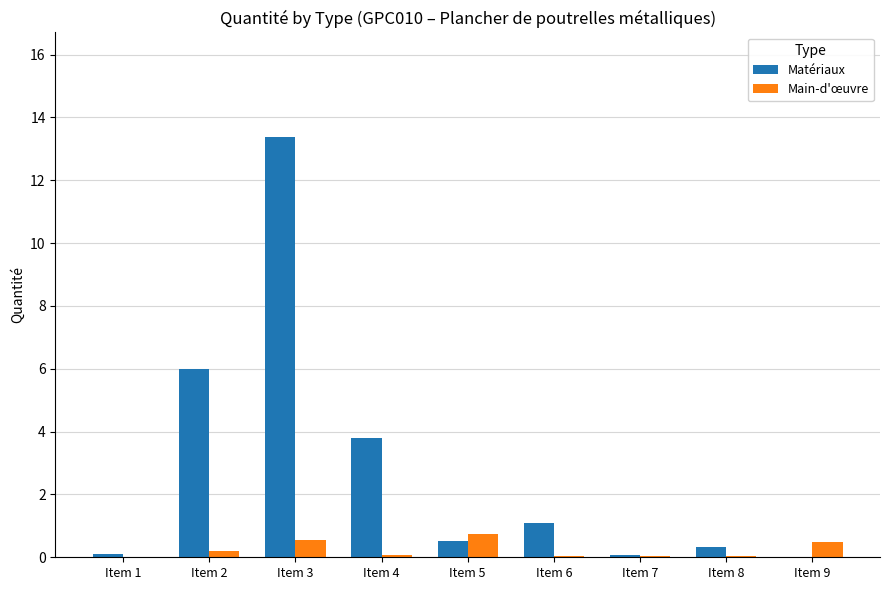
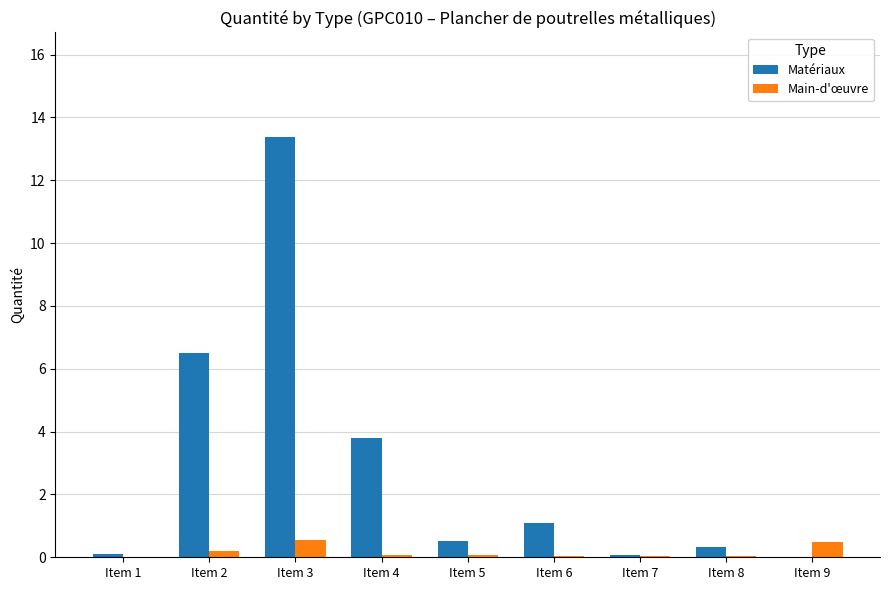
  {
    "Matériaux": {
      "Item 1": 0.1,
-     "Item 2": 6.0,
+     "Item 2": 6.5,
      "Item 3": 13.4,
      "Item 4": 3.8,
      "Item 5": 0.5,
      "Item 6": 1.1,
      "Item 7": 0.1,
      "Item 8": 0.3,
      "Item 9": 0.0
    },
    "Main-d'œuvre": {
      "Item 2": 0.2,
      "Item 3": 0.5,
-     "Item 5": 0.8,
+     "Item 5": 0.1,
      "Item 9": 0.5
    }
  }
